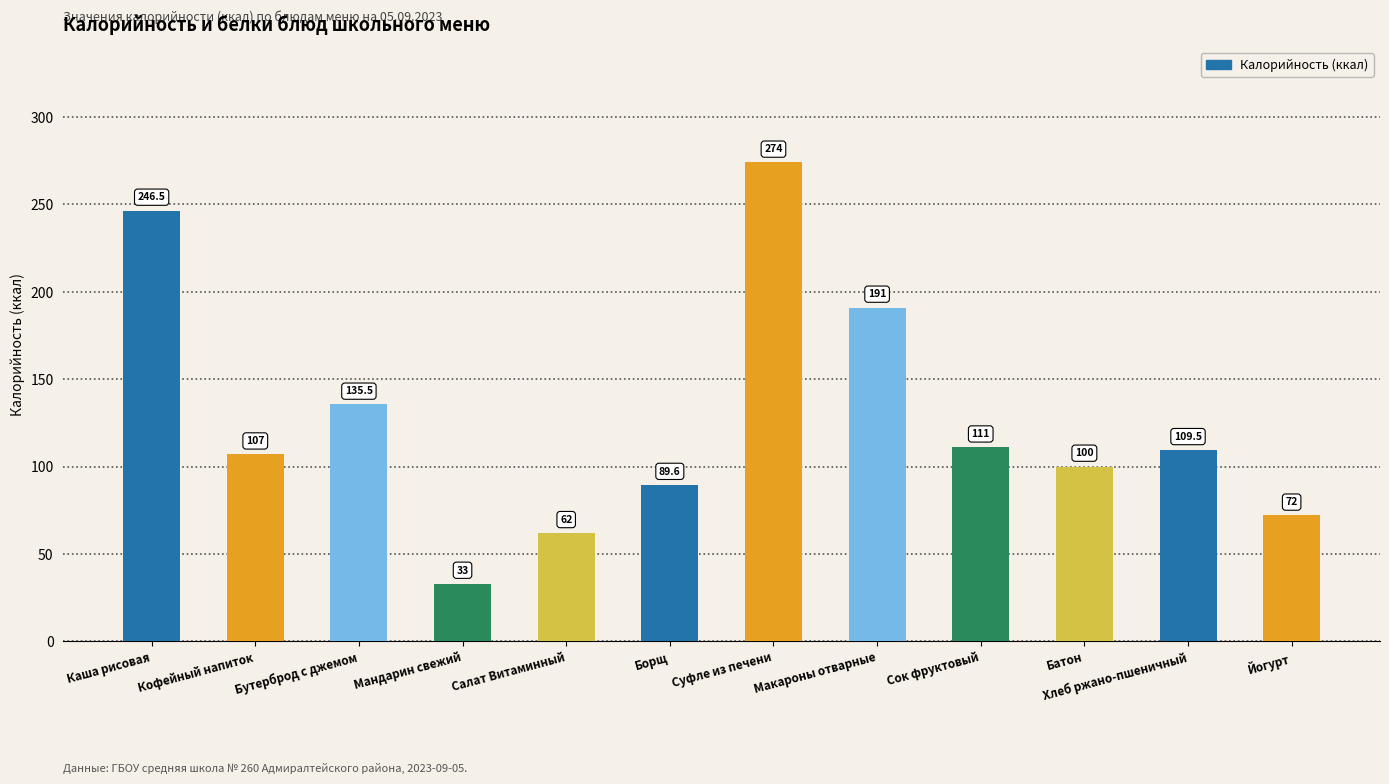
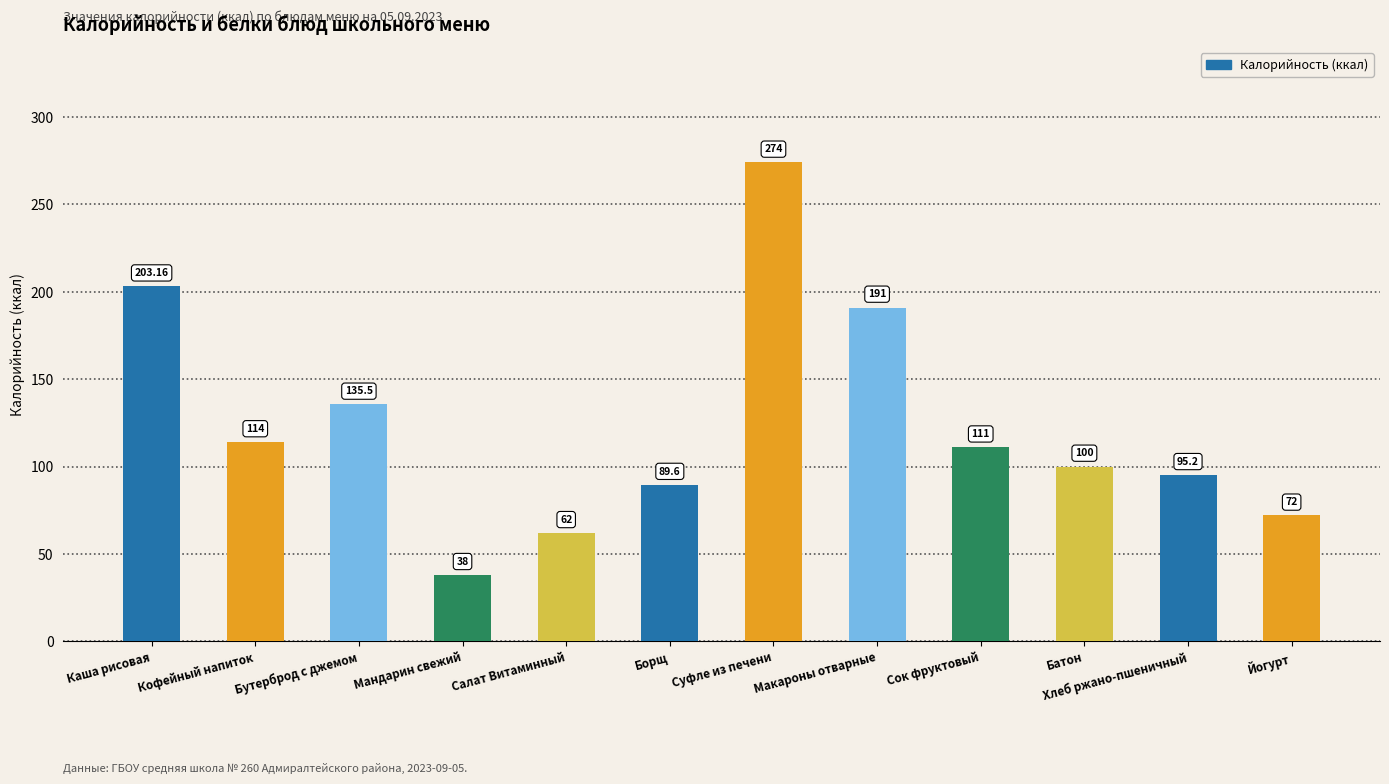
  {
-   "Каша рисовая": 246.5,
-   "Кофейный напиток": 107,
-   "Мандарин свежий": 33,
-   "Хлеб ржано-пшеничный": 109.5
+   "Каша рисовая": 203.16,
+   "Кофейный напиток": 114,
+   "Мандарин свежий": 38,
+   "Хлеб ржано-пшеничный": 95.2
  }
